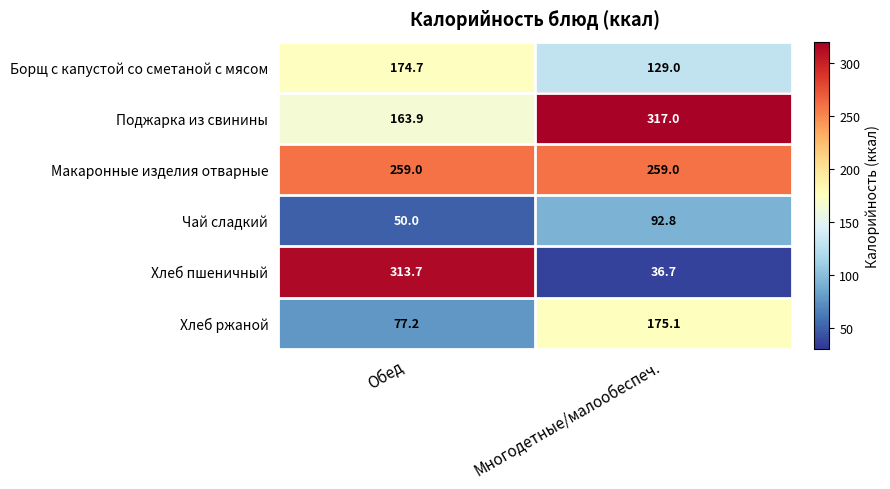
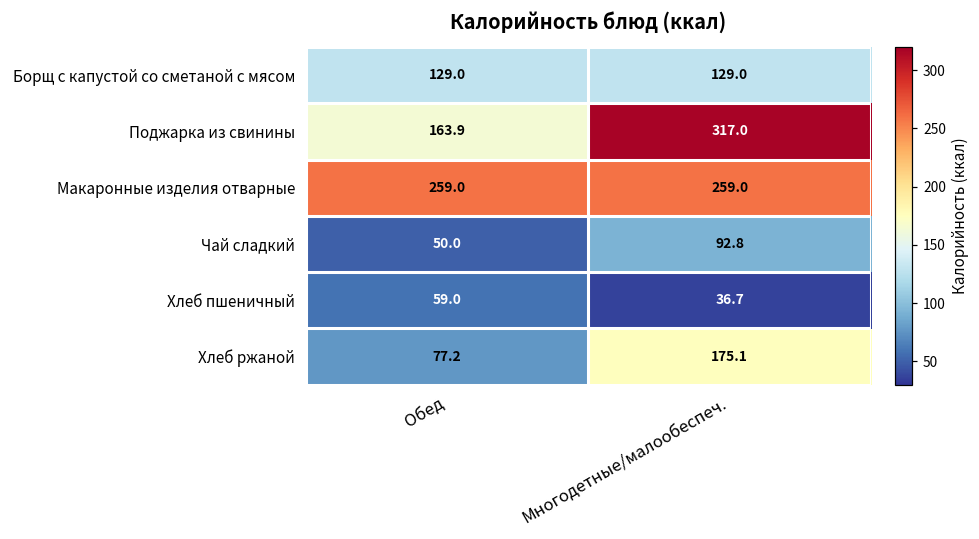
  {
    "Борщ с капустой со сметаной с мясом": {
-     "Обед": 174.7,
+     "Обед": 129.0,
      "Многодетные/малообеспеч.": 129.0
    },
    "Поджарка из свинины": {
      "Обед": 163.9,
      "Многодетные/малообеспеч.": 317.0
    },
    "Макаронные изделия отварные": {
      "Обед": 259.0,
      "Многодетные/малообеспеч.": 259.0
    },
    "Чай сладкий": {
      "Обед": 50.0,
      "Многодетные/малообеспеч.": 92.8
    },
    "Хлеб пшеничный": {
-     "Обед": 313.7,
+     "Обед": 59.0,
      "Многодетные/малообеспеч.": 36.7
    },
    "Хлеб ржаной": {
      "Обед": 77.2,
      "Многодетные/малообеспеч.": 175.1
    }
  }
